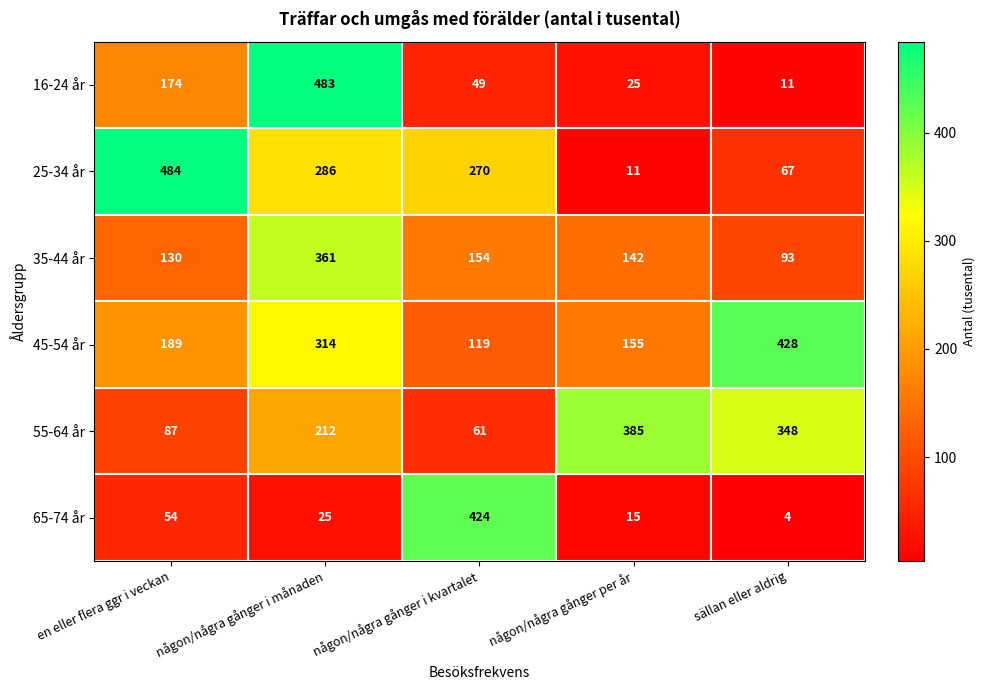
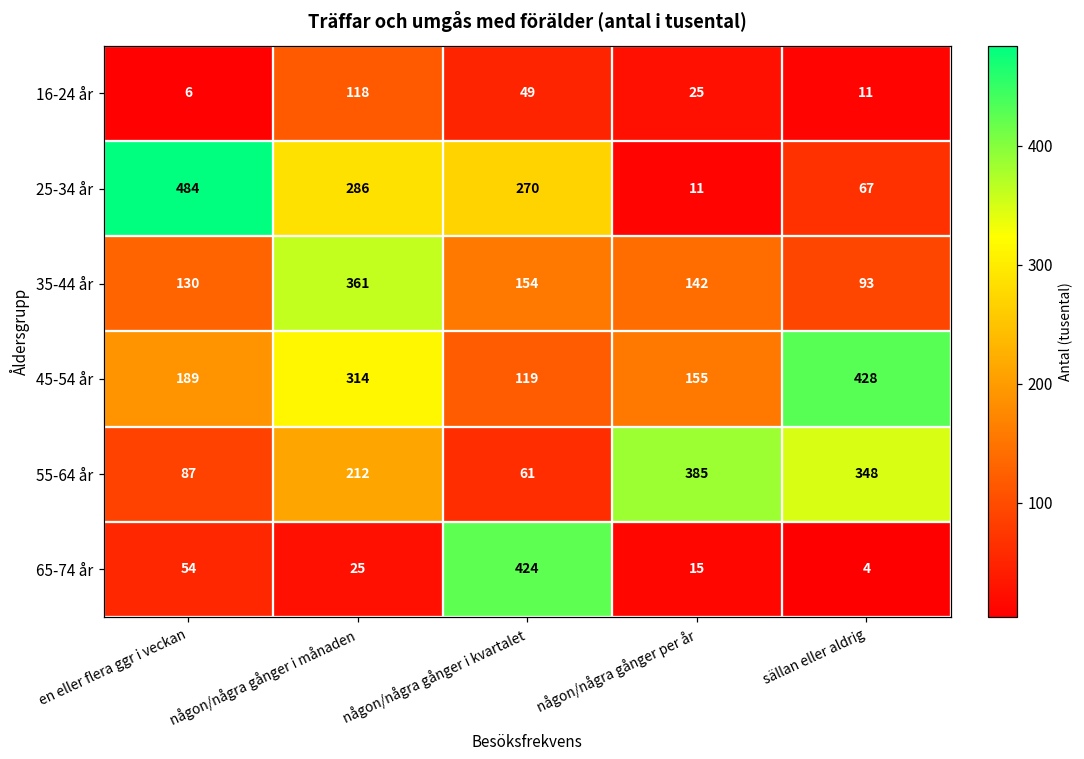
  {
    "16-24 år": {
-     "en eller flera ggr i veckan": 174,
-     "någon/några gånger i månaden": 483,
+     "en eller flera ggr i veckan": 6,
+     "någon/några gånger i månaden": 118,
      "någon/några gånger i kvartalet": 49,
      "någon/några gånger per år": 25,
      "sällan eller aldrig": 11
    },
    "25-34 år": {
      "en eller flera ggr i veckan": 484,
      "någon/några gånger i månaden": 286,
      "någon/några gånger i kvartalet": 270,
      "någon/några gånger per år": 11,
      "sällan eller aldrig": 67
    },
    "35-44 år": {
      "en eller flera ggr i veckan": 130,
      "någon/några gånger i månaden": 361,
      "någon/några gånger i kvartalet": 154,
      "någon/några gånger per år": 142,
      "sällan eller aldrig": 93
    },
    "45-54 år": {
      "en eller flera ggr i veckan": 189,
      "någon/några gånger i månaden": 314,
      "någon/några gånger i kvartalet": 119,
      "någon/några gånger per år": 155,
      "sällan eller aldrig": 428
    },
    "55-64 år": {
      "en eller flera ggr i veckan": 87,
      "någon/några gånger i månaden": 212,
      "någon/några gånger i kvartalet": 61,
      "någon/några gånger per år": 385,
      "sällan eller aldrig": 348
    },
    "65-74 år": {
      "en eller flera ggr i veckan": 54,
      "någon/några gånger i månaden": 25,
      "någon/några gånger i kvartalet": 424,
      "någon/några gånger per år": 15,
      "sällan eller aldrig": 4
    }
  }
